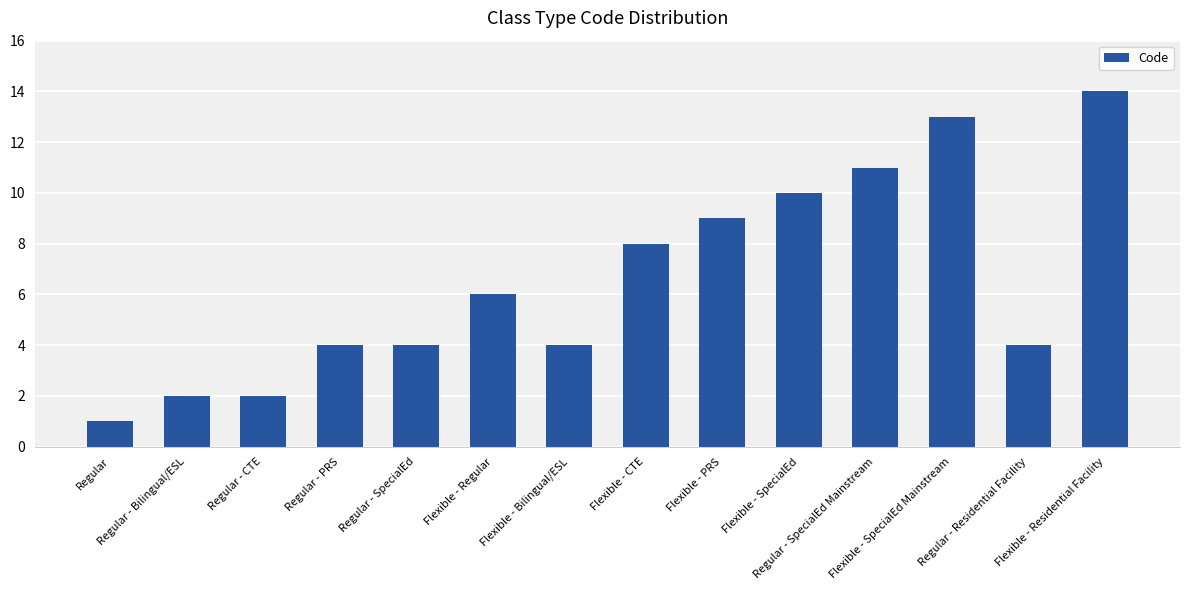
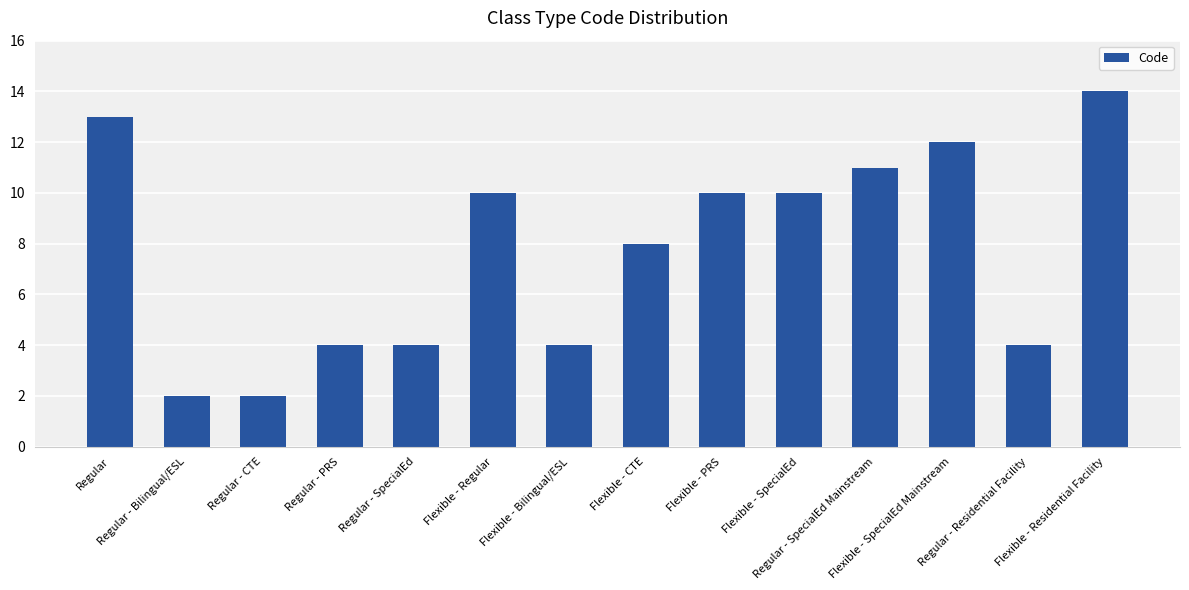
  {
-   "Regular": 1,
+   "Regular": 13,
    "Regular - Bilingual/ESL": 2,
    "Regular - CTE": 2,
    "Regular - PRS": 4,
    "Regular - SpecialEd": 4,
-   "Flexible - Regular": 6,
+   "Flexible - Regular": 10,
    "Flexible - Bilingual/ESL": 4,
    "Flexible - CTE": 8,
-   "Flexible - PRS": 9,
+   "Flexible - PRS": 10,
    "Flexible - SpecialEd": 10,
    "Regular - SpecialEd Mainstream": 11,
-   "Flexible - SpecialEd Mainstream": 13,
+   "Flexible - SpecialEd Mainstream": 12,
    "Regular - Residential Facility": 4,
    "Flexible - Residential Facility": 14
  }
